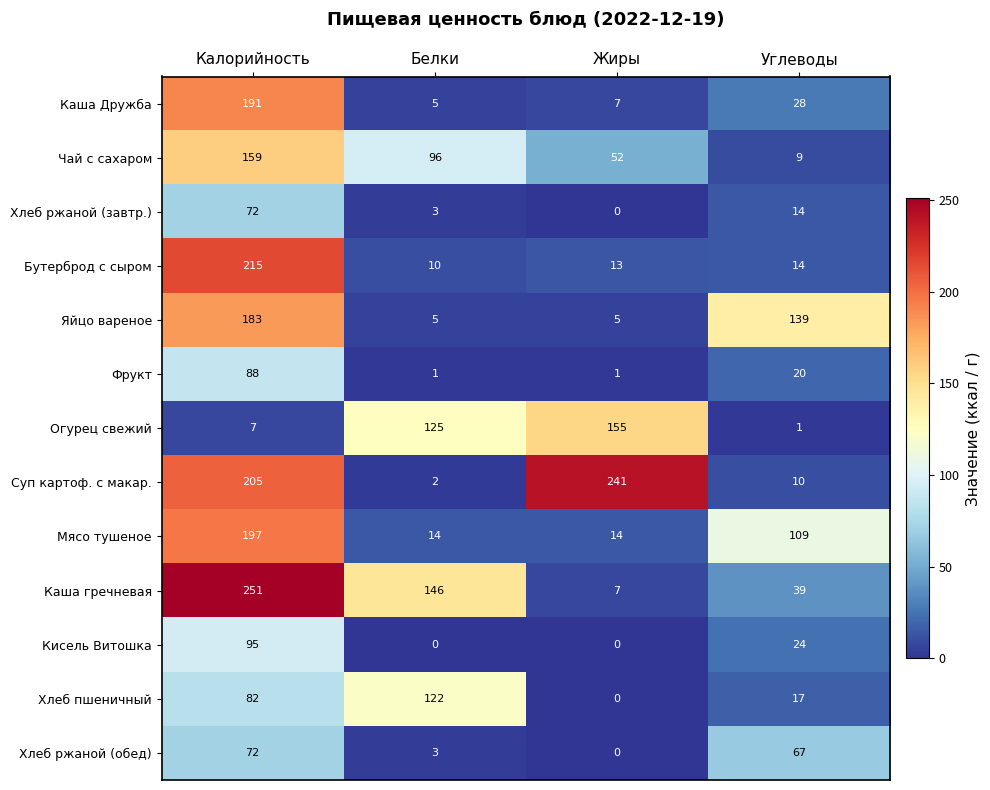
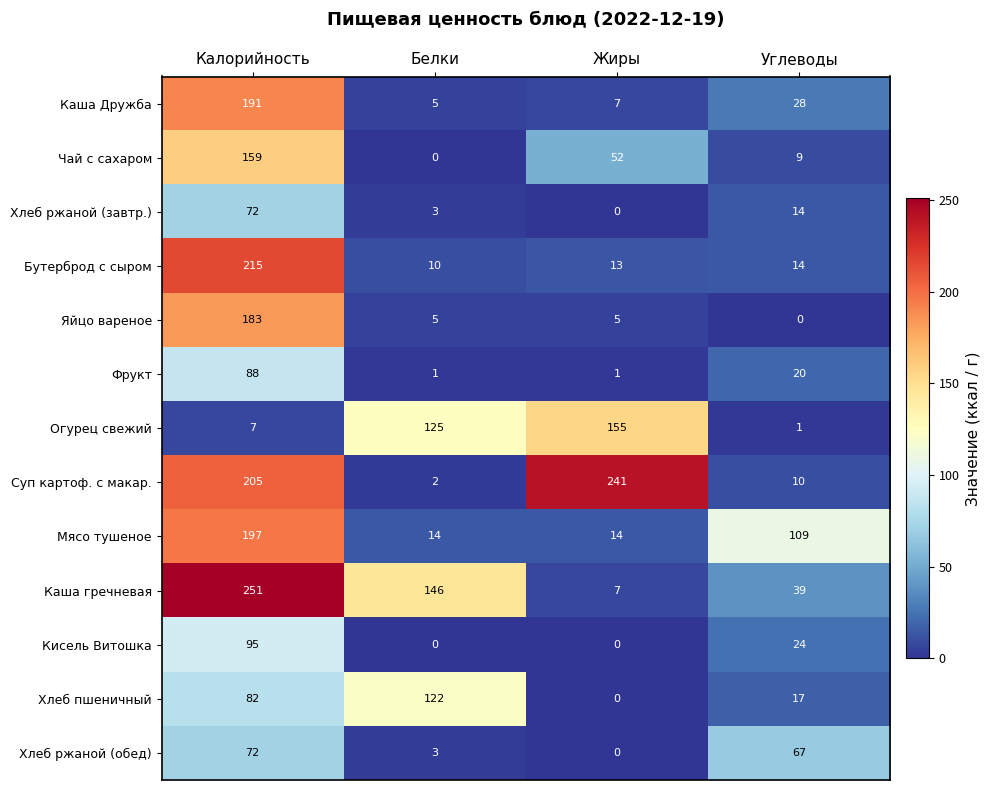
  {
    "Каша Дружба": {
      "Калорийность": 191,
      "Белки": 5,
      "Жиры": 7,
      "Углеводы": 28
    },
    "Чай с сахаром": {
      "Калорийность": 159,
-     "Белки": 96,
+     "Белки": 0,
      "Жиры": 52,
      "Углеводы": 9
    },
    "Хлеб ржаной (завтр.)": {
      "Калорийность": 72,
      "Белки": 3,
      "Жиры": 0,
      "Углеводы": 14
    },
    "Бутерброд с сыром": {
      "Калорийность": 215,
      "Белки": 10,
      "Жиры": 13,
      "Углеводы": 14
    },
    "Яйцо вареное": {
      "Калорийность": 183,
      "Белки": 5,
      "Жиры": 5,
-     "Углеводы": 139
+     "Углеводы": 0
    },
    "Фрукт": {
      "Калорийность": 88,
      "Белки": 1,
      "Жиры": 1,
      "Углеводы": 20
    },
    "Огурец свежий": {
      "Калорийность": 7,
      "Белки": 125,
      "Жиры": 155,
      "Углеводы": 1
    },
    "Суп картоф. с макар.": {
      "Калорийность": 205,
      "Белки": 2,
      "Жиры": 241,
      "Углеводы": 10
    },
    "Мясо тушеное": {
      "Калорийность": 197,
      "Белки": 14,
      "Жиры": 14,
      "Углеводы": 109
    },
    "Каша гречневая": {
      "Калорийность": 251,
      "Белки": 146,
      "Жиры": 7,
      "Углеводы": 39
    },
    "Кисель Витошка": {
      "Калорийность": 95,
      "Белки": 0,
      "Жиры": 0,
      "Углеводы": 24
    },
    "Хлеб пшеничный": {
      "Калорийность": 82,
      "Белки": 122,
      "Жиры": 0,
      "Углеводы": 17
    },
    "Хлеб ржаной (обед)": {
      "Калорийность": 72,
      "Белки": 3,
      "Жиры": 0,
      "Углеводы": 67
    }
  }
